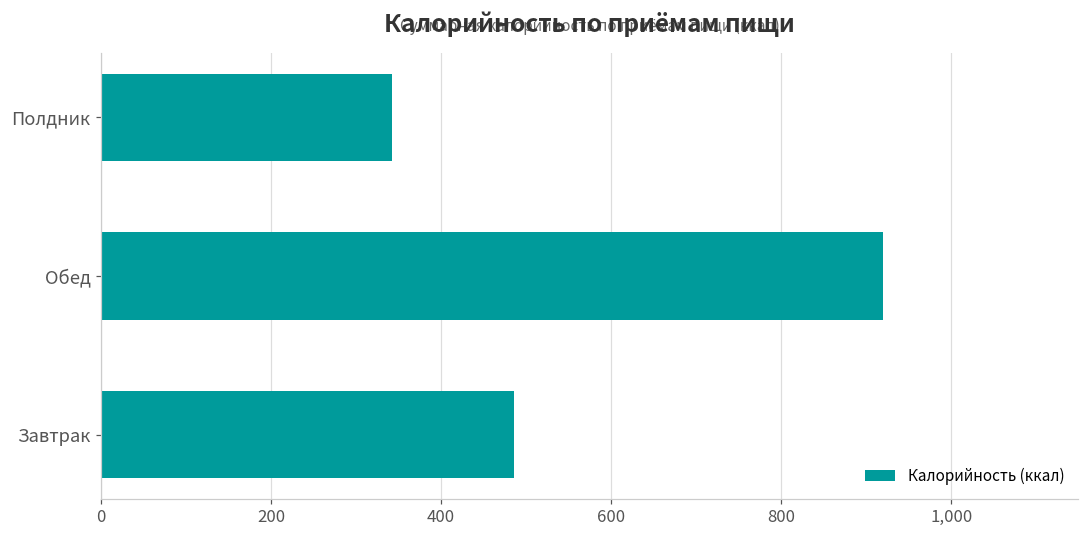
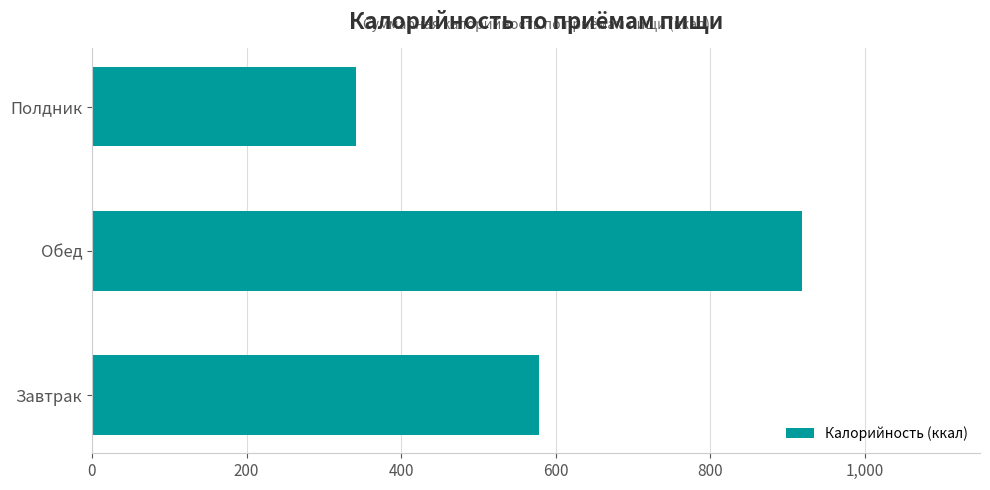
  {
    "Полдник": 340,
    "Обед": 920,
-   "Завтрак": 490
+   "Завтрак": 580
  }
